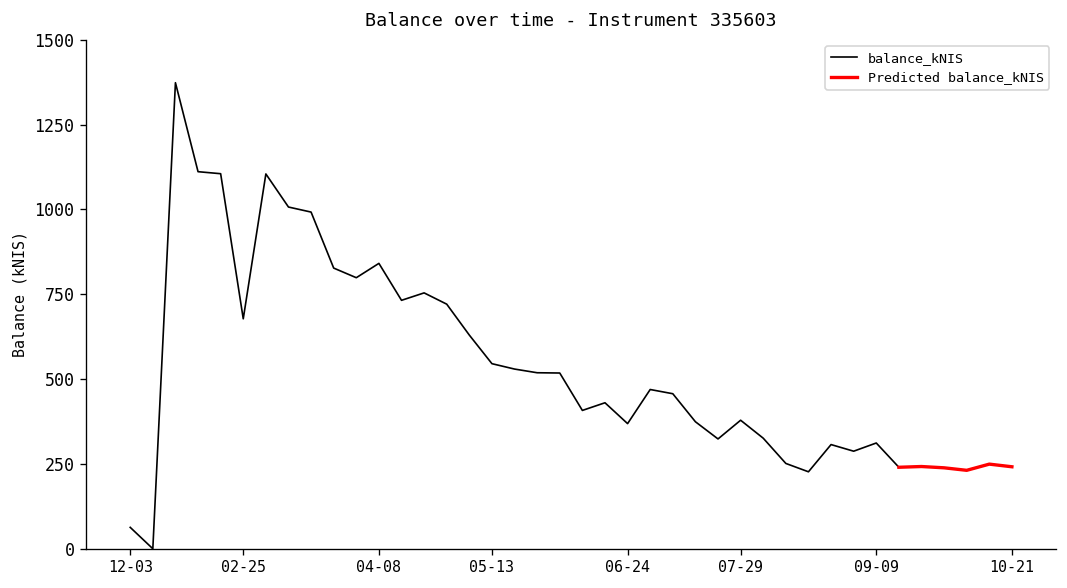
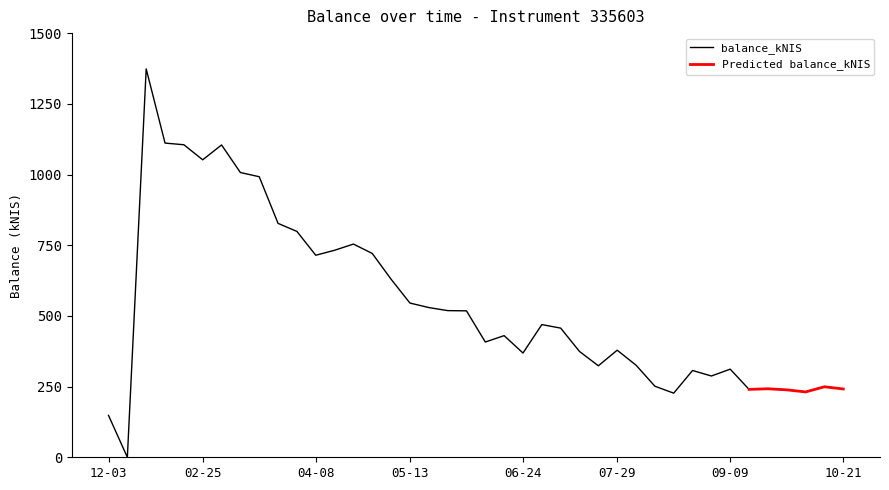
  {
    "balance_kNIS": {
-     "12-03": 60,
-     "02-25": 680,
-     "04-08": 840,
+     "12-03": 150,
+     "02-25": 1050,
+     "04-08": 710,
      "05-13": 550,
      "06-24": 370,
      "07-29": 380,
      "09-09": 310
    }
  }
